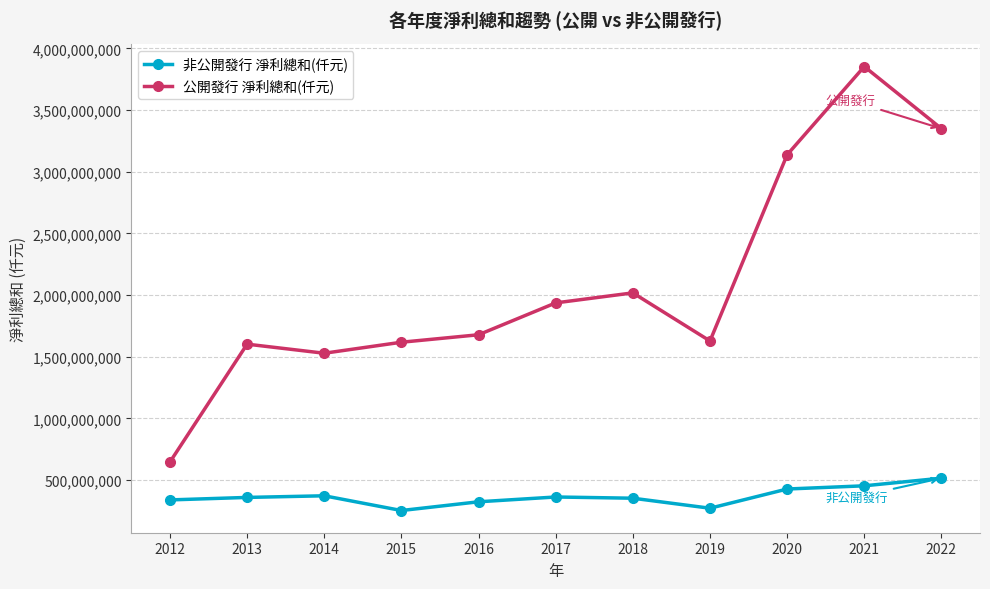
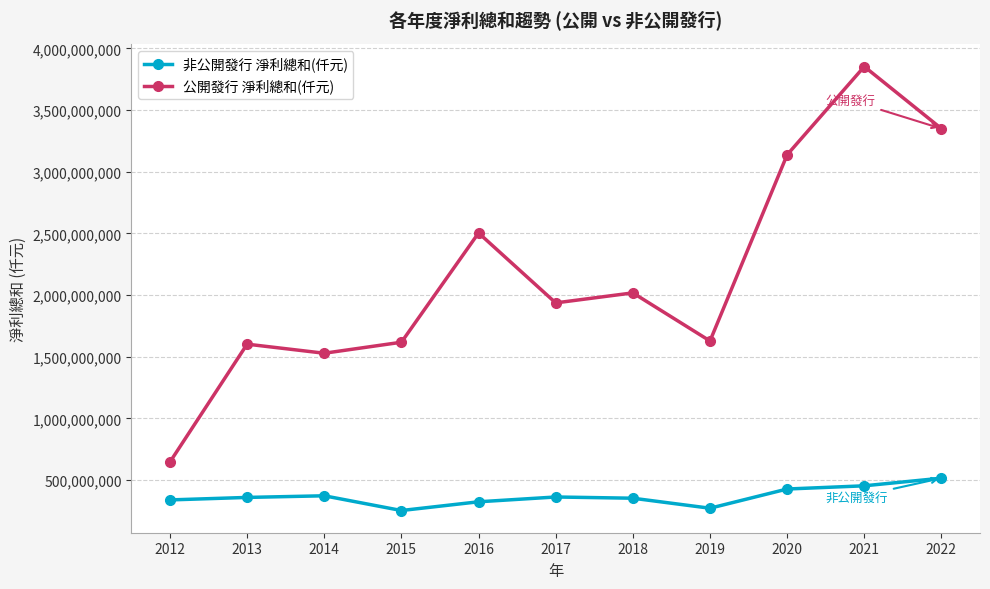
  {
    "非公開發行 淨利總和(仟元)": {
      "2012": "340,000,000",
      "2013": "360,000,000",
      "2014": "370,000,000",
      "2015": "250,000,000",
      "2016": "320,000,000",
      "2017": "360,000,000",
      "2018": "350,000,000",
      "2019": "270,000,000",
      "2020": "430,000,000",
      "2021": "450,000,000",
      "2022": "520,000,000"
    },
    "公開發行 淨利總和(仟元)": {
      "2012": "650,000,000",
      "2013": "1,600,000,000",
      "2014": "1,530,000,000",
      "2015": "1,620,000,000",
-     "2016": "1,680,000,000",
+     "2016": "2,500,000,000",
      "2017": "1,940,000,000",
      "2018": "2,020,000,000",
      "2019": "1,630,000,000",
      "2020": "3,140,000,000",
      "2021": "3,850,000,000",
      "2022": "3,350,000,000"
    }
  }
